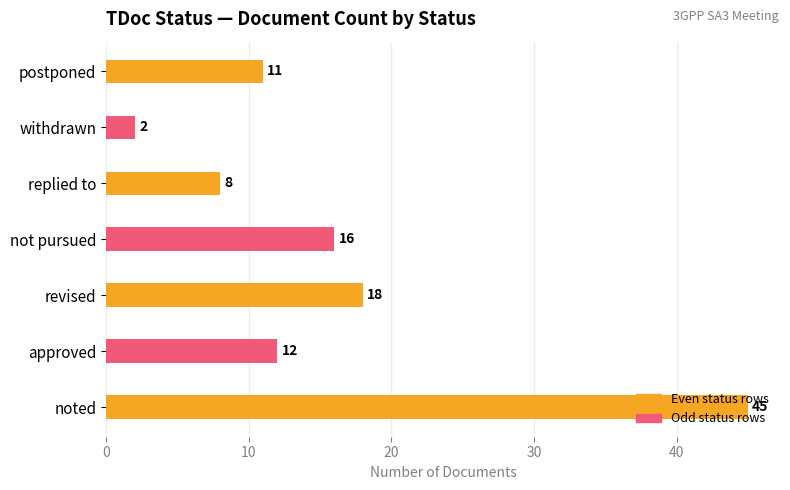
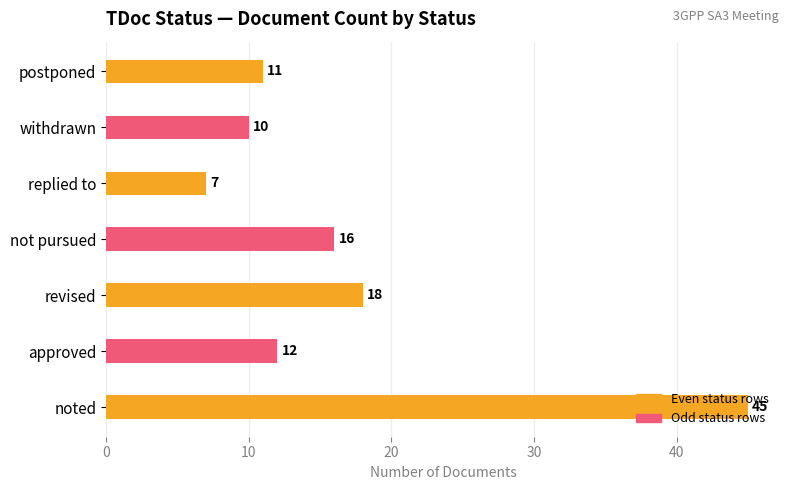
  {
    "postponed": 11,
-   "withdrawn": 2,
-   "replied to": 8,
+   "withdrawn": 10,
+   "replied to": 7,
    "not pursued": 16,
    "revised": 18,
    "approved": 12,
    "noted": 45
  }
